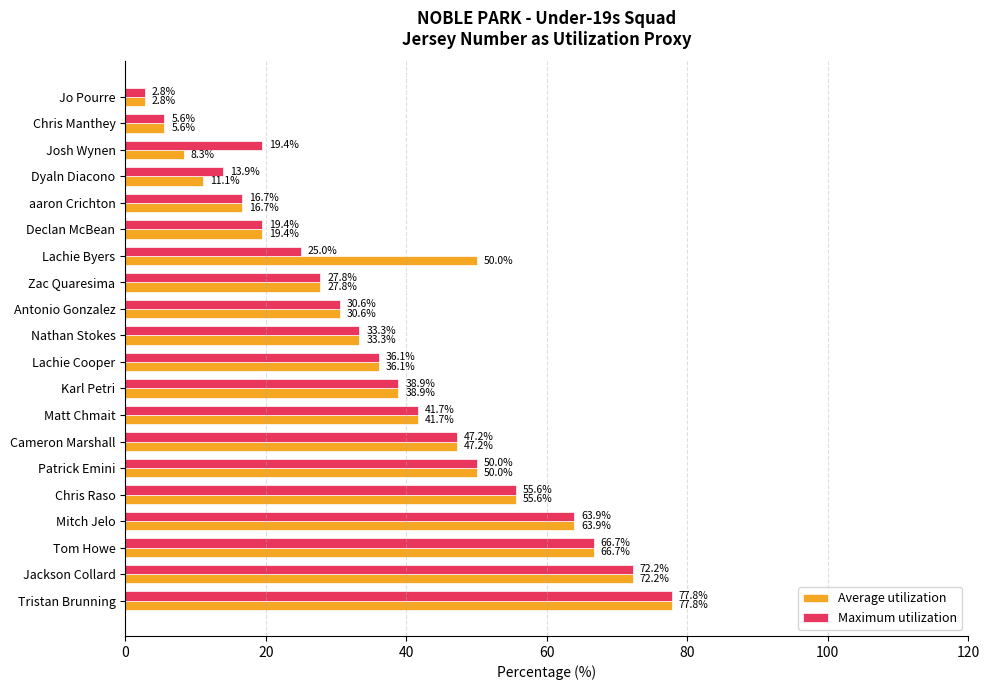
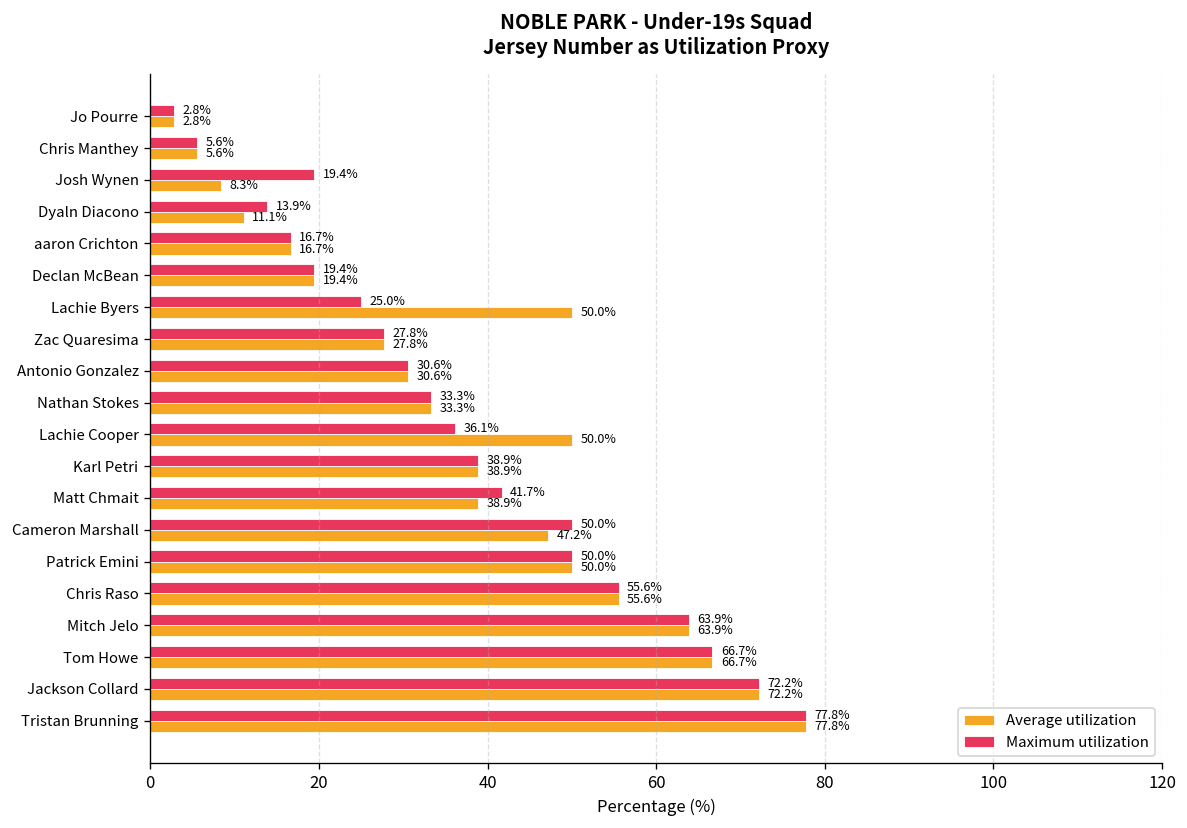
  {
    "Average utilization": {
      "Jo Pourre": "2.8%",
      "Chris Manthey": "5.6%",
      "Josh Wynen": "8.3%",
      "Dyaln Diacono": "11.1%",
      "aaron Crichton": "16.7%",
      "Declan McBean": "19.4%",
      "Lachie Byers": "50.0%",
      "Zac Quaresima": "27.8%",
      "Antonio Gonzalez": "30.6%",
      "Nathan Stokes": "33.3%",
-     "Lachie Cooper": "36.1%",
+     "Lachie Cooper": "50.0%",
      "Karl Petri": "38.9%",
-     "Matt Chmait": "41.7%",
+     "Matt Chmait": "38.9%",
      "Cameron Marshall": "47.2%",
      "Patrick Emini": "50.0%",
      "Chris Raso": "55.6%",
      "Mitch Jelo": "63.9%",
      "Tom Howe": "66.7%",
      "Jackson Collard": "72.2%",
      "Tristan Brunning": "77.8%"
    },
    "Maximum utilization": {
      "Jo Pourre": "2.8%",
      "Chris Manthey": "5.6%",
      "Josh Wynen": "19.4%",
      "Dyaln Diacono": "13.9%",
      "aaron Crichton": "16.7%",
      "Declan McBean": "19.4%",
      "Lachie Byers": "25.0%",
      "Zac Quaresima": "27.8%",
      "Antonio Gonzalez": "30.6%",
      "Nathan Stokes": "33.3%",
      "Lachie Cooper": "36.1%",
      "Karl Petri": "38.9%",
      "Matt Chmait": "41.7%",
-     "Cameron Marshall": "47.2%",
+     "Cameron Marshall": "50.0%",
      "Patrick Emini": "50.0%",
      "Chris Raso": "55.6%",
      "Mitch Jelo": "63.9%",
      "Tom Howe": "66.7%",
      "Jackson Collard": "72.2%",
      "Tristan Brunning": "77.8%"
    }
  }
